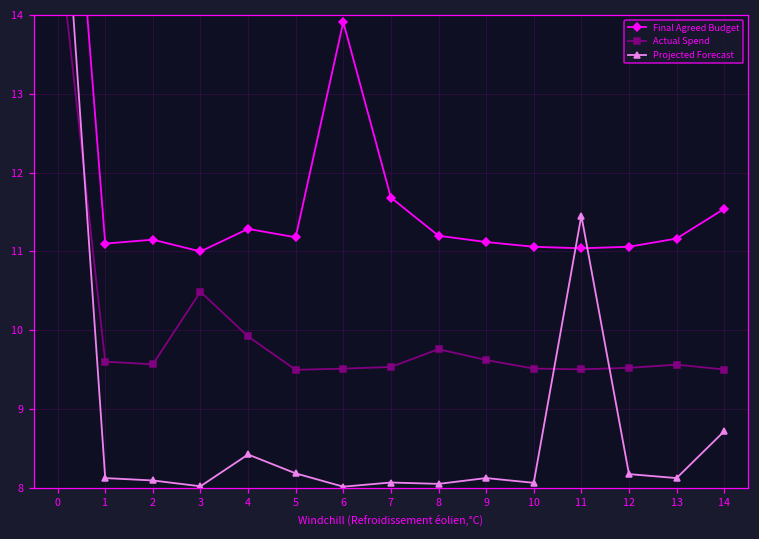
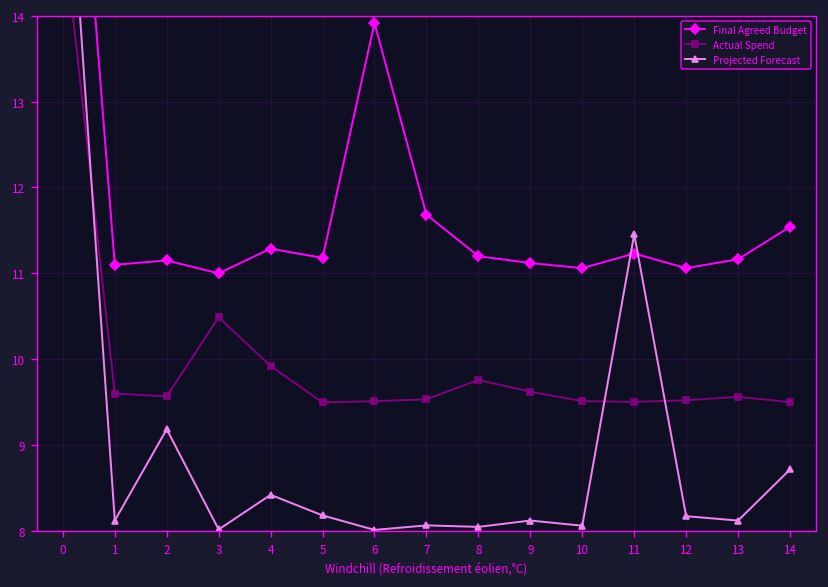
  {
    "Final Agreed Budget": {
      "1": 11.1,
      "2": 11.2,
      "3": 11.0,
      "4": 11.3,
      "5": 11.2,
      "6": 13.9,
      "7": 11.7,
      "8": 11.2,
      "9": 11.1,
      "10": 11.1,
-     "11": 11.0,
+     "11": 11.2,
      "12": 11.1,
      "13": 11.2,
      "14": 11.5
    },
    "Actual Spend": {
      "1": 9.6,
      "2": 9.6,
      "3": 10.5,
      "4": 9.9,
      "5": 9.5,
      "6": 9.5,
      "7": 9.5,
      "8": 9.8,
      "9": 9.6,
      "10": 9.5,
      "11": 9.5,
      "12": 9.5,
      "13": 9.6,
      "14": 9.5
    },
    "Projected Forecast": {
      "1": 8.1,
-     "2": 8.1,
+     "2": 9.2,
      "3": 8.0,
      "4": 8.4,
      "5": 8.2,
      "6": 8.0,
      "7": 8.1,
      "8": 8.0,
      "9": 8.1,
      "10": 8.1,
      "11": 11.5,
      "12": 8.2,
      "13": 8.1,
      "14": 8.7
    }
  }
